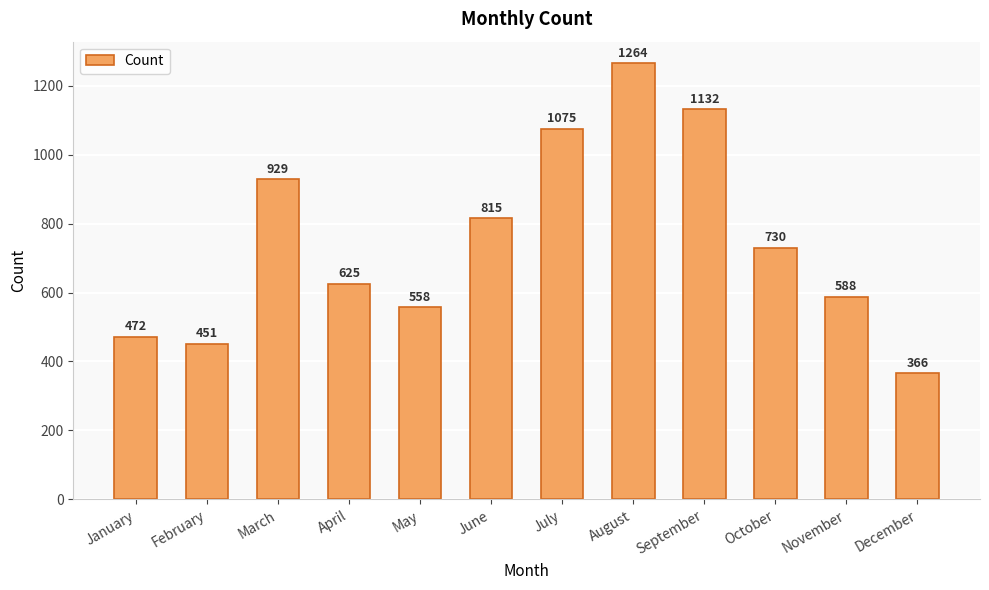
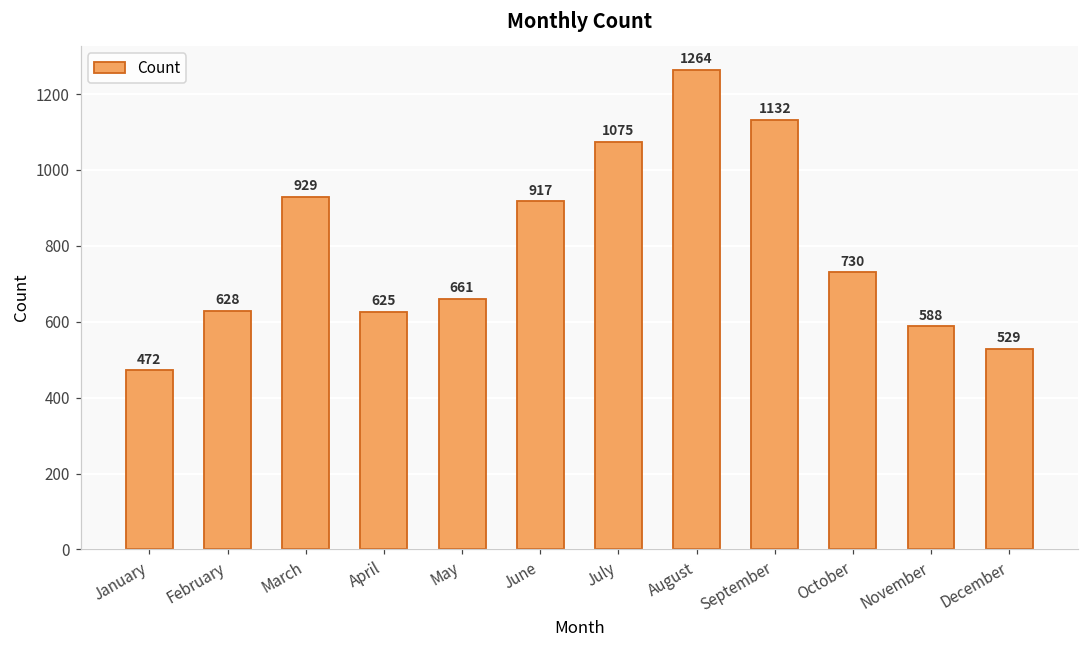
  {
    "January": 472,
-   "February": 451,
+   "February": 628,
    "March": 929,
    "April": 625,
-   "May": 558,
-   "June": 815,
+   "May": 661,
+   "June": 917,
    "July": 1075,
    "August": 1264,
    "September": 1132,
    "October": 730,
    "November": 588,
-   "December": 366
+   "December": 529
  }
